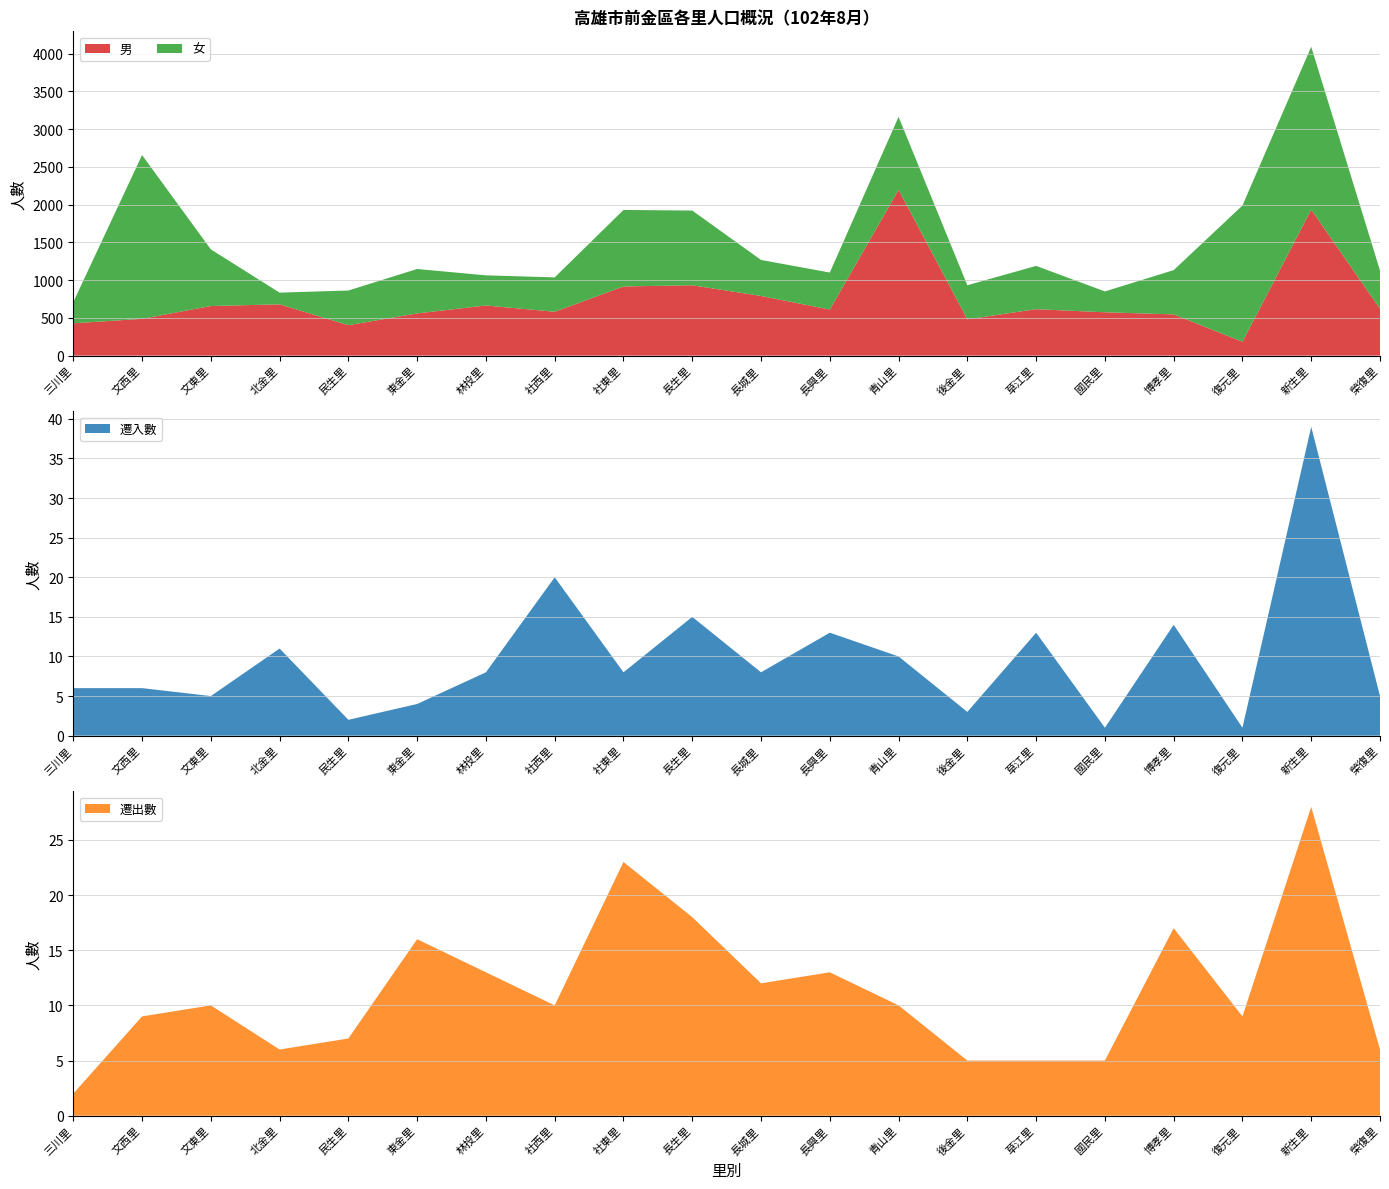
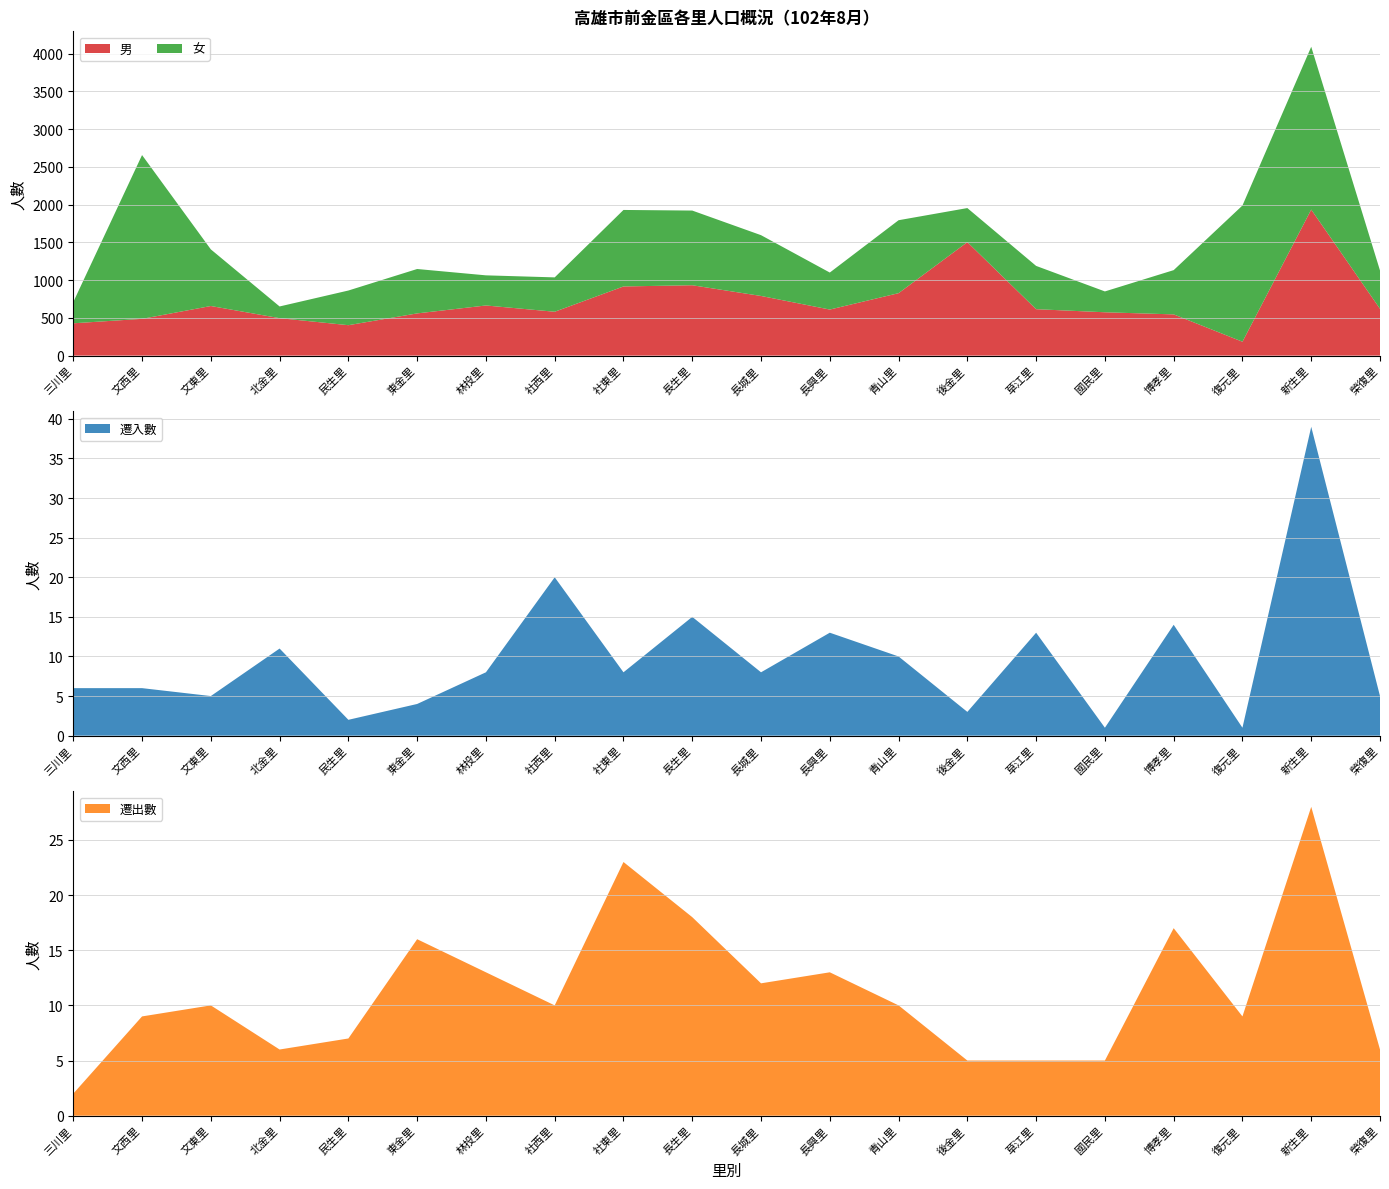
  {
    "高雄市前金區各里人口概況（102年8月）": {
      "男": {
        "三川里": 400,
        "文西里": 500,
        "文東里": 700,
-       "北金里": 700,
+       "北金里": 500,
        "民生里": 400,
        "東金里": 600,
        "林投里": 700,
        "社西里": 600,
        "社東里": 900,
        "長生里": 900,
        "長城里": 800,
        "長興里": 600,
-       "青山里": 2200,
-       "後金里": 500,
+       "青山里": 800,
+       "後金里": 1500,
        "草江里": 600,
        "國民里": 600,
        "博孝里": 500,
        "復元里": 200,
        "新生里": 1900,
        "榮復里": 600
      },
      "女": {
        "三川里": 300,
        "文西里": 2200,
        "文東里": 800,
        "北金里": 200,
        "民生里": 500,
        "東金里": 600,
        "林投里": 400,
        "社西里": 500,
        "社東里": 1000,
        "長生里": 1000,
-       "長城里": 500,
+       "長城里": 800,
        "長興里": 500,
        "青山里": 1000,
        "後金里": 500,
        "草江里": 600,
        "國民里": 300,
        "博孝里": 600,
        "復元里": 1800,
        "新生里": 2200,
        "榮復里": 500
      }
    }
  }
